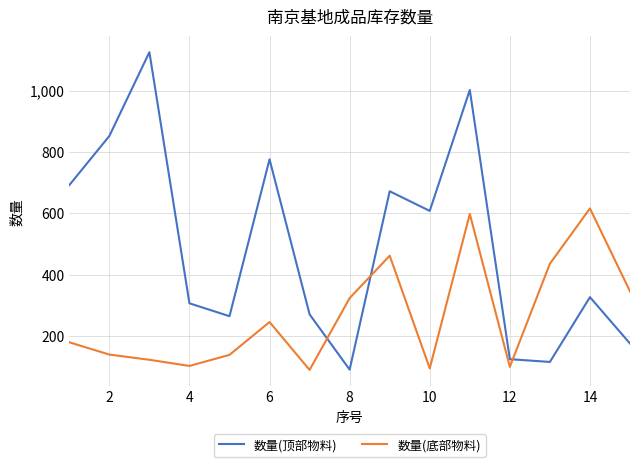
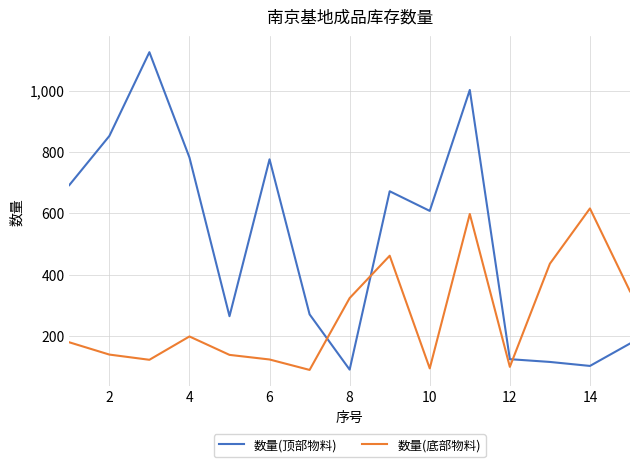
  {
    "数量(顶部物料)": {
      "2": 850,
-     "4": 310,
+     "4": 780,
      "6": 780,
      "8": 90,
      "10": 610,
      "12": 130,
-     "14": 330
+     "14": 100
    },
    "数量(底部物料)": {
      "2": 140,
-     "4": 100,
-     "6": 250,
+     "4": 200,
+     "6": 120,
      "8": 320,
      "10": 100,
      "12": 100,
      "14": 620
    }
  }
